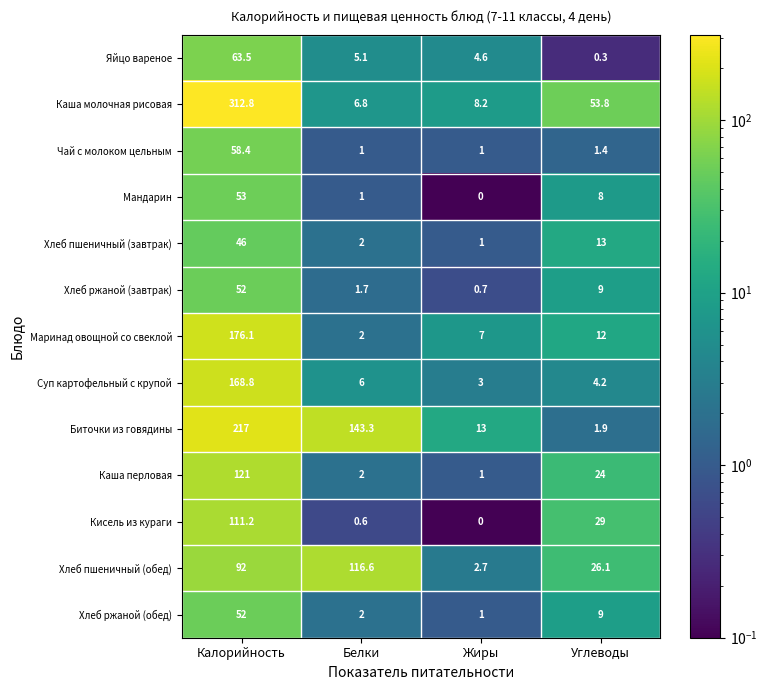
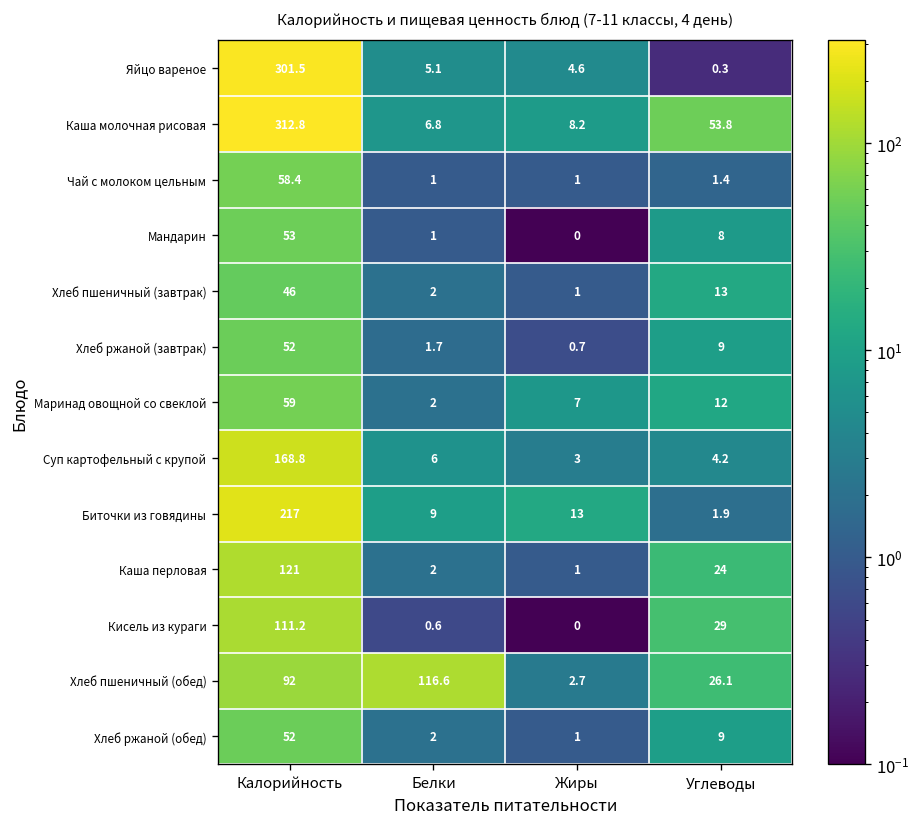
  {
    "Яйцо вареное": {
-     "Калорийность": 63.5,
+     "Калорийность": 301.5,
      "Белки": 5.1,
      "Жиры": 4.6,
      "Углеводы": 0.3
    },
    "Каша молочная рисовая": {
      "Калорийность": 312.8,
      "Белки": 6.8,
      "Жиры": 8.2,
      "Углеводы": 53.8
    },
    "Чай с молоком цельным": {
      "Калорийность": 58.4,
      "Белки": 1,
      "Жиры": 1,
      "Углеводы": 1.4
    },
    "Мандарин": {
      "Калорийность": 53,
      "Белки": 1,
      "Жиры": 0,
      "Углеводы": 8
    },
    "Хлеб пшеничный (завтрак)": {
      "Калорийность": 46,
      "Белки": 2,
      "Жиры": 1,
      "Углеводы": 13
    },
    "Хлеб ржаной (завтрак)": {
      "Калорийность": 52,
      "Белки": 1.7,
      "Жиры": 0.7,
      "Углеводы": 9
    },
    "Маринад овощной со свеклой": {
-     "Калорийность": 176.1,
+     "Калорийность": 59,
      "Белки": 2,
      "Жиры": 7,
      "Углеводы": 12
    },
    "Суп картофельный с крупой": {
      "Калорийность": 168.8,
      "Белки": 6,
      "Жиры": 3,
      "Углеводы": 4.2
    },
    "Биточки из говядины": {
      "Калорийность": 217,
-     "Белки": 143.3,
+     "Белки": 9,
      "Жиры": 13,
      "Углеводы": 1.9
    },
    "Каша перловая": {
      "Калорийность": 121,
      "Белки": 2,
      "Жиры": 1,
      "Углеводы": 24
    },
    "Кисель из кураги": {
      "Калорийность": 111.2,
      "Белки": 0.6,
      "Жиры": 0,
      "Углеводы": 29
    },
    "Хлеб пшеничный (обед)": {
      "Калорийность": 92,
      "Белки": 116.6,
      "Жиры": 2.7,
      "Углеводы": 26.1
    },
    "Хлеб ржаной (обед)": {
      "Калорийность": 52,
      "Белки": 2,
      "Жиры": 1,
      "Углеводы": 9
    }
  }
